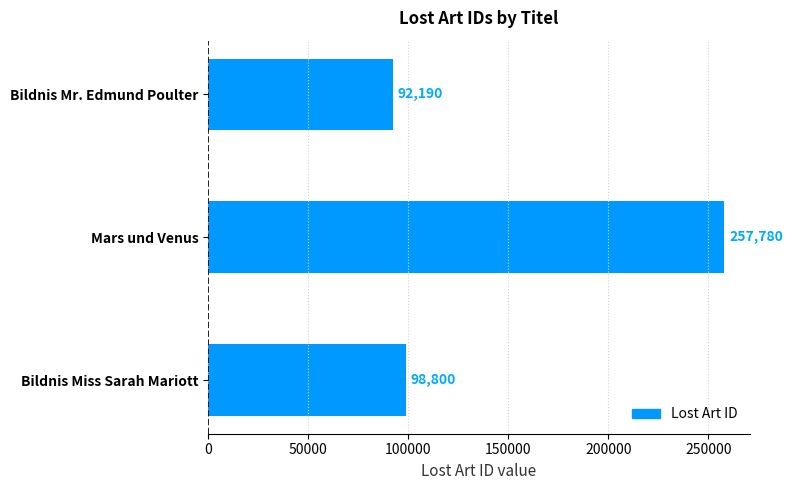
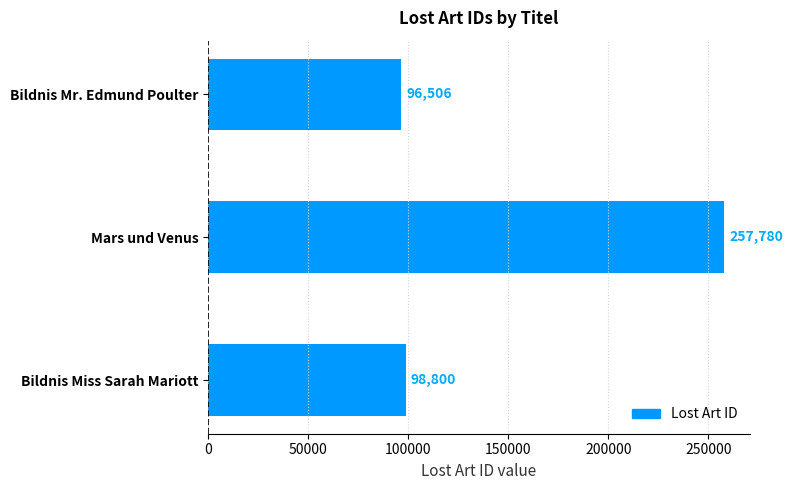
  {
-   "Bildnis Mr. Edmund Poulter": "92,190",
+   "Bildnis Mr. Edmund Poulter": "96,506",
    "Mars und Venus": "257,780",
    "Bildnis Miss Sarah Mariott": "98,800"
  }
